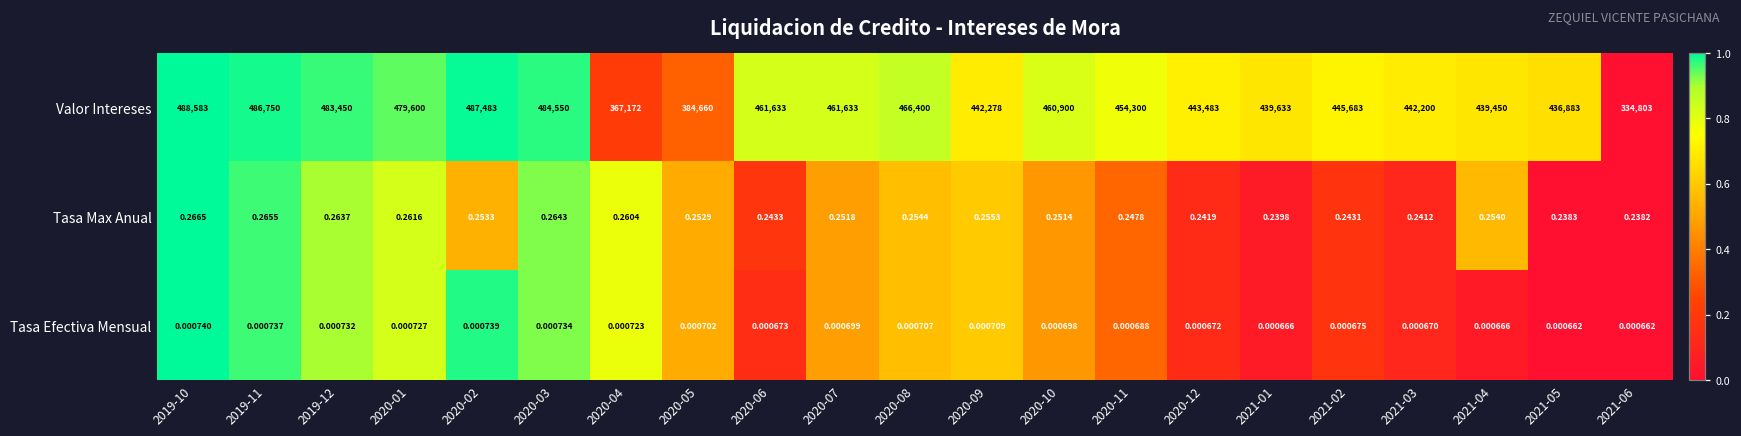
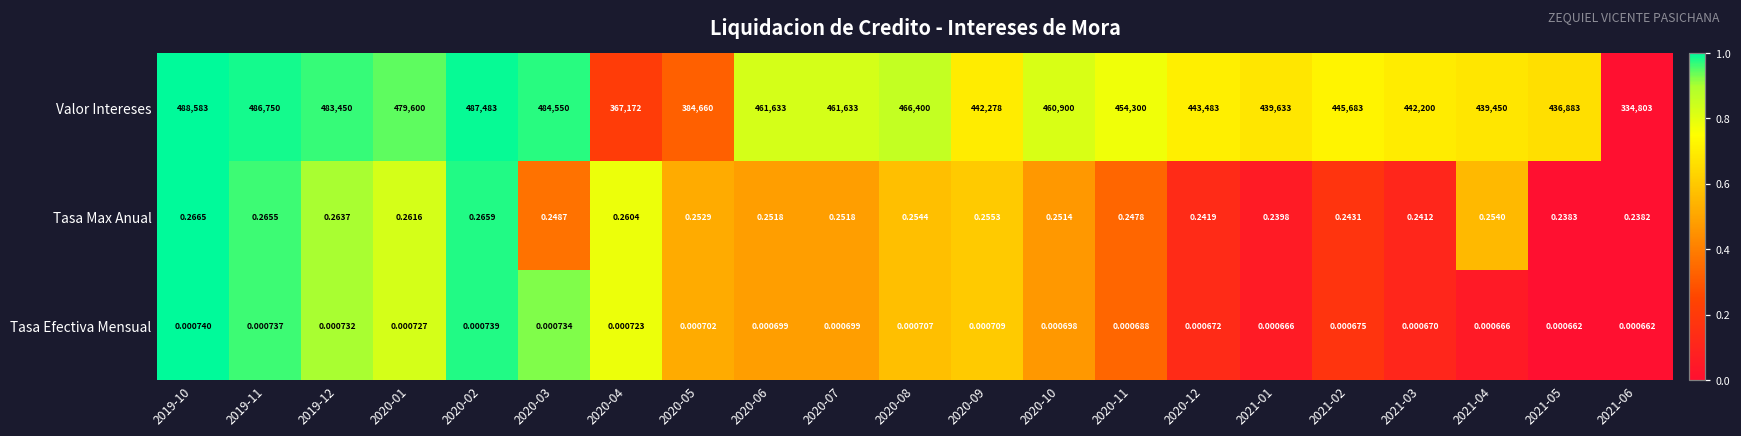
  {
    "Valor Intereses": {
      "2019-10": "488,583",
      "2019-11": "486,750",
      "2019-12": "483,450",
      "2020-01": "479,600",
      "2020-02": "487,483",
      "2020-03": "484,550",
      "2020-04": "367,172",
      "2020-05": "384,660",
      "2020-06": "461,633",
      "2020-07": "461,633",
      "2020-08": "466,400",
      "2020-09": "442,278",
      "2020-10": "460,900",
      "2020-11": "454,300",
      "2020-12": "443,483",
      "2021-01": "439,633",
      "2021-02": "445,683",
      "2021-03": "442,200",
      "2021-04": "439,450",
      "2021-05": "436,883",
      "2021-06": "334,803"
    },
    "Tasa Max Anual": {
      "2019-10": "0.2665",
      "2019-11": "0.2655",
      "2019-12": "0.2637",
      "2020-01": "0.2616",
-     "2020-02": "0.2533",
-     "2020-03": "0.2643",
+     "2020-02": "0.2659",
+     "2020-03": "0.2487",
      "2020-04": "0.2604",
      "2020-05": "0.2529",
-     "2020-06": "0.2433",
+     "2020-06": "0.2518",
      "2020-07": "0.2518",
      "2020-08": "0.2544",
      "2020-09": "0.2553",
      "2020-10": "0.2514",
      "2020-11": "0.2478",
      "2020-12": "0.2419",
      "2021-01": "0.2398",
      "2021-02": "0.2431",
      "2021-03": "0.2412",
      "2021-04": "0.2540",
      "2021-05": "0.2383",
      "2021-06": "0.2382"
    },
    "Tasa Efectiva Mensual": {
      "2019-10": "0.000740",
      "2019-11": "0.000737",
      "2019-12": "0.000732",
      "2020-01": "0.000727",
      "2020-02": "0.000739",
      "2020-03": "0.000734",
      "2020-04": "0.000723",
      "2020-05": "0.000702",
-     "2020-06": "0.000673",
+     "2020-06": "0.000699",
      "2020-07": "0.000699",
      "2020-08": "0.000707",
      "2020-09": "0.000709",
      "2020-10": "0.000698",
      "2020-11": "0.000688",
      "2020-12": "0.000672",
      "2021-01": "0.000666",
      "2021-02": "0.000675",
      "2021-03": "0.000670",
      "2021-04": "0.000666",
      "2021-05": "0.000662",
      "2021-06": "0.000662"
    }
  }
